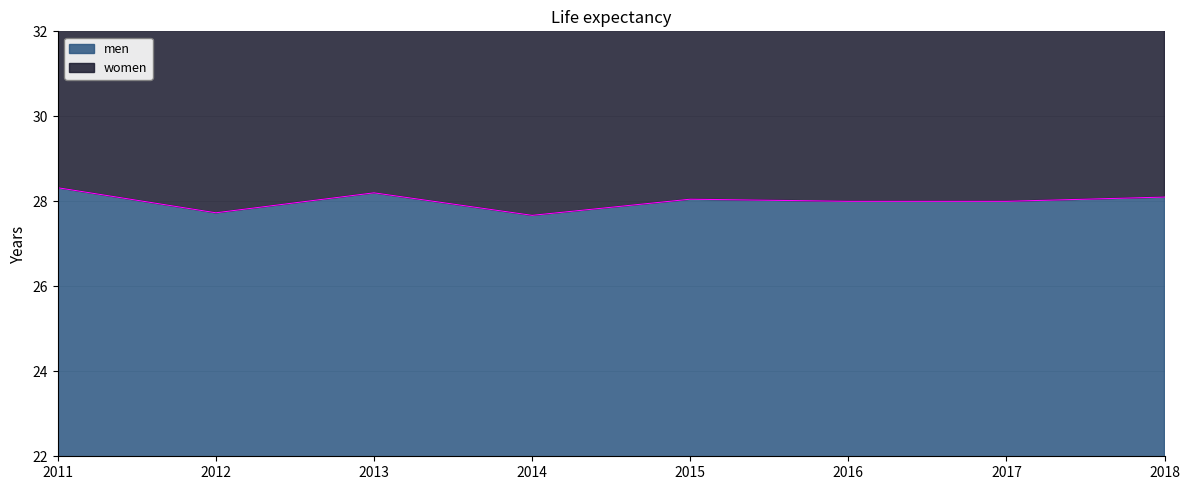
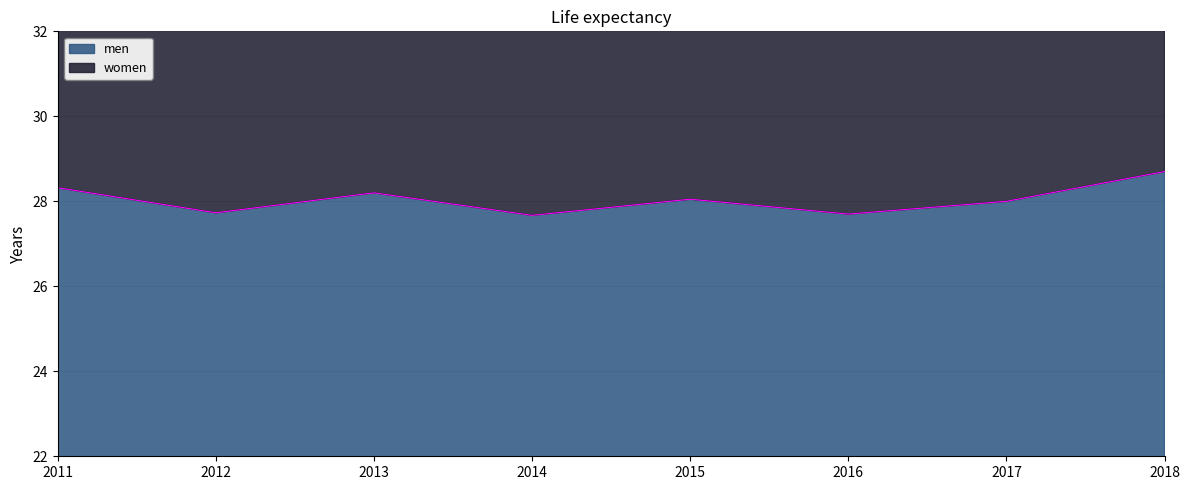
  {
    "men": {
      "2011": 28.3,
      "2012": 27.7,
      "2013": 28.2,
      "2014": 27.7,
      "2015": 28.1,
-     "2016": 28.0,
+     "2016": 27.7,
      "2017": 28.0,
-     "2018": 28.1
+     "2018": 28.7
    }
  }
